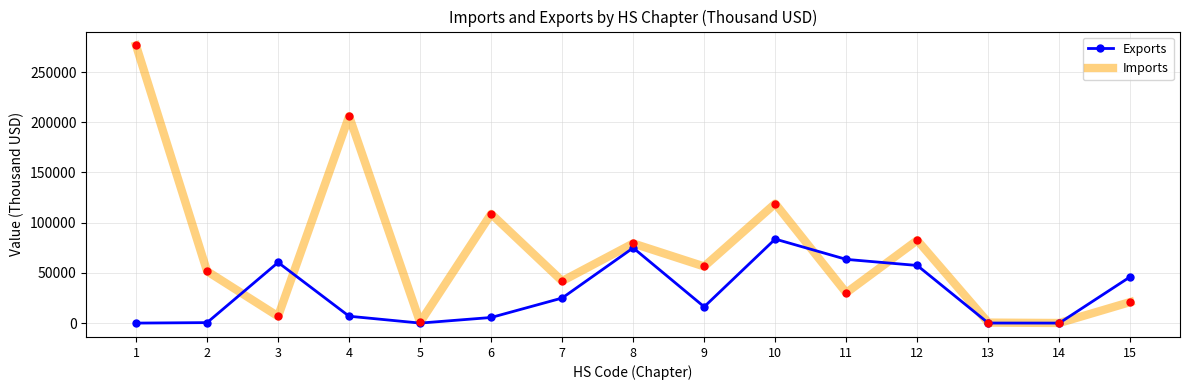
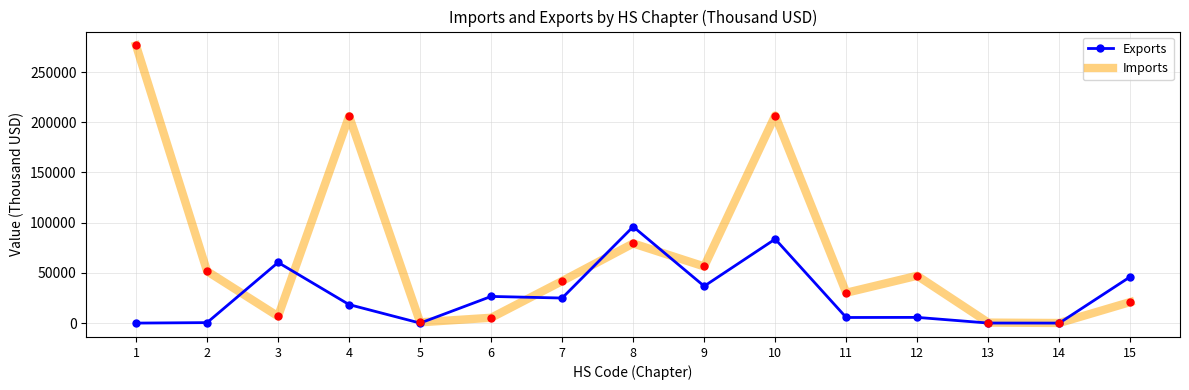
  {
    "Exports": {
      "1": 0,
      "2": 0,
      "3": 60000,
-     "4": 7000,
-     "6": 6000,
+     "4": 18000,
+     "6": 27000,
      "7": 25000,
-     "8": 75000,
-     "9": 16000,
+     "8": 96000,
+     "9": 37000,
      "10": 84000,
-     "11": 63000,
-     "12": 57000,
+     "11": 6000,
+     "12": 6000,
      "15": 46000
    },
    "Imports": {
      "1": 277000,
      "2": 52000,
      "3": 7000,
      "4": 206000,
-     "6": 109000,
+     "6": 5000,
      "7": 42000,
      "8": 79000,
      "9": 56000,
-     "10": 119000,
+     "10": 207000,
      "11": 30000,
-     "12": 82000,
+     "12": 47000,
      "15": 21000
    }
  }
